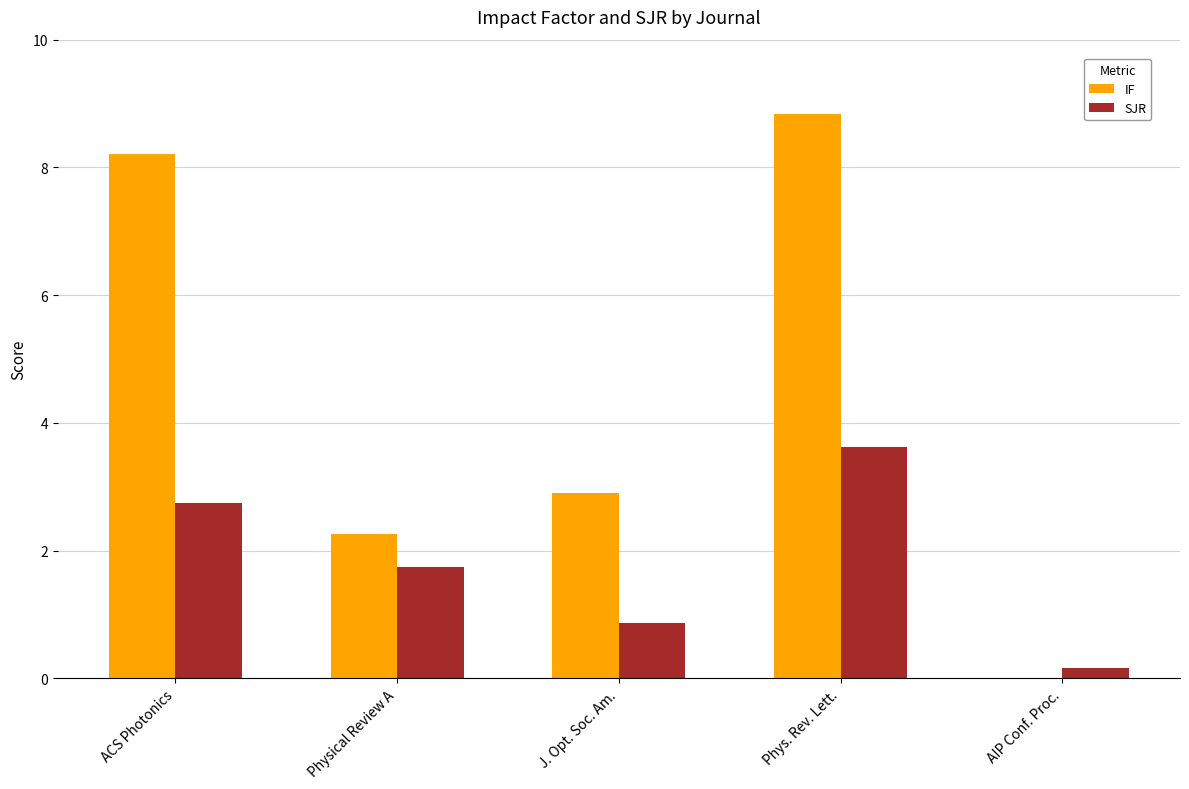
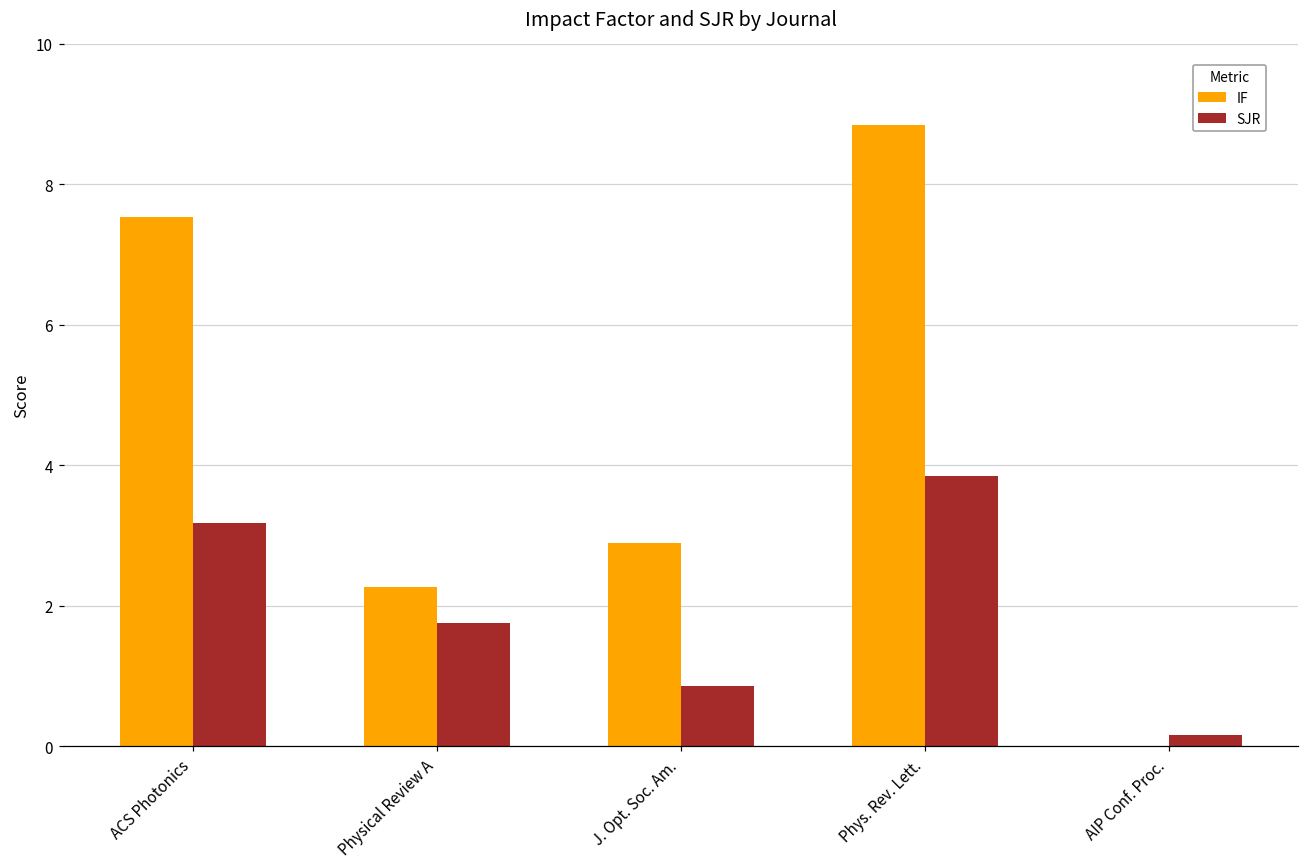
  {
    "IF": {
-     "ACS Photonics": 8.2,
+     "ACS Photonics": 7.5,
      "Physical Review A": 2.3,
      "J. Opt. Soc. Am.": 2.9,
      "Phys. Rev. Lett.": 8.8,
      "AIP Conf. Proc.": 0.0
    },
    "SJR": {
-     "ACS Photonics": 2.7,
+     "ACS Photonics": 3.2,
      "Physical Review A": 1.8,
      "J. Opt. Soc. Am.": 0.9,
-     "Phys. Rev. Lett.": 3.6,
+     "Phys. Rev. Lett.": 3.8,
      "AIP Conf. Proc.": 0.2
    }
  }
